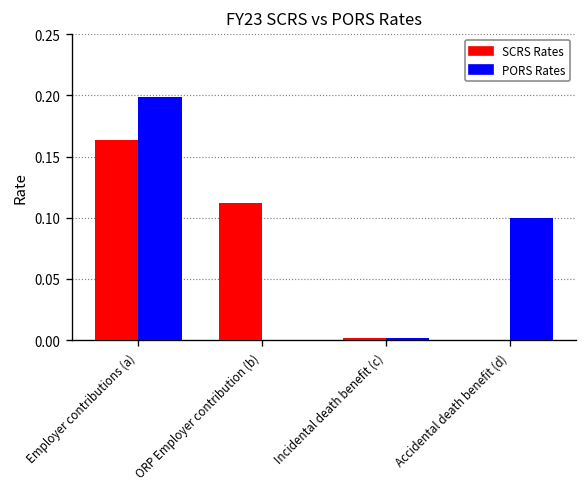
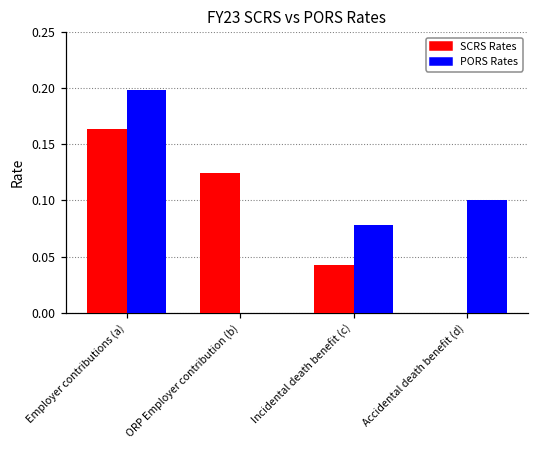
  {
    "SCRS Rates": {
      "Employer contributions (a)": 0.164,
-     "ORP Employer contribution (b)": 0.112,
-     "Incidental death benefit (c)": 0.002,
+     "ORP Employer contribution (b)": 0.124,
+     "Incidental death benefit (c)": 0.042,
      "Accidental death benefit (d)": 0.000
    },
    "PORS Rates": {
      "Employer contributions (a)": 0.198,
      "ORP Employer contribution (b)": 0.000,
-     "Incidental death benefit (c)": 0.002,
+     "Incidental death benefit (c)": 0.078,
      "Accidental death benefit (d)": 0.100
    }
  }
